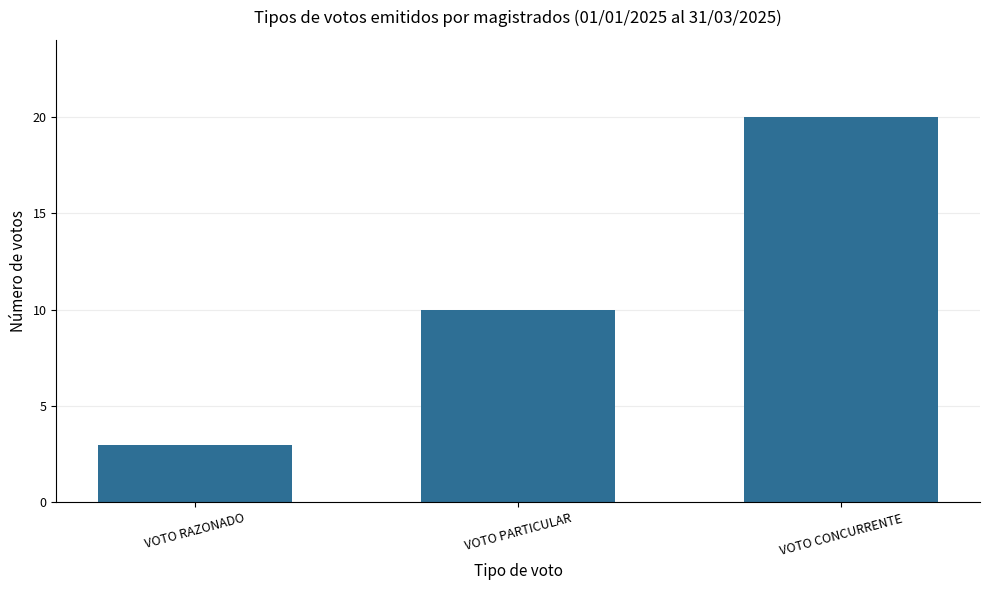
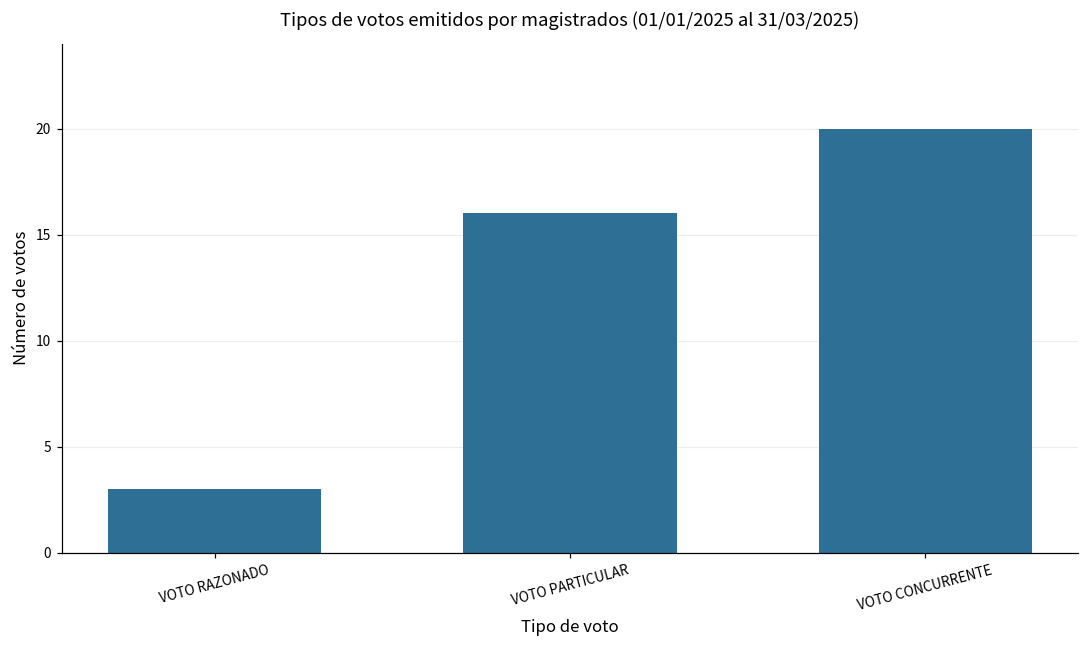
  {
    "VOTO RAZONADO": 3,
-   "VOTO PARTICULAR": 10,
+   "VOTO PARTICULAR": 16,
    "VOTO CONCURRENTE": 20
  }
